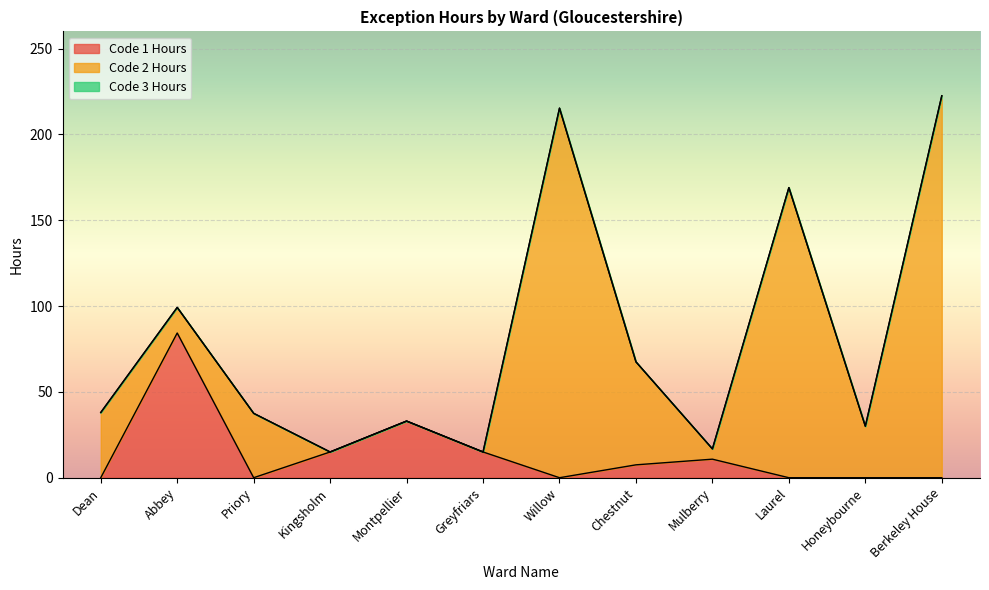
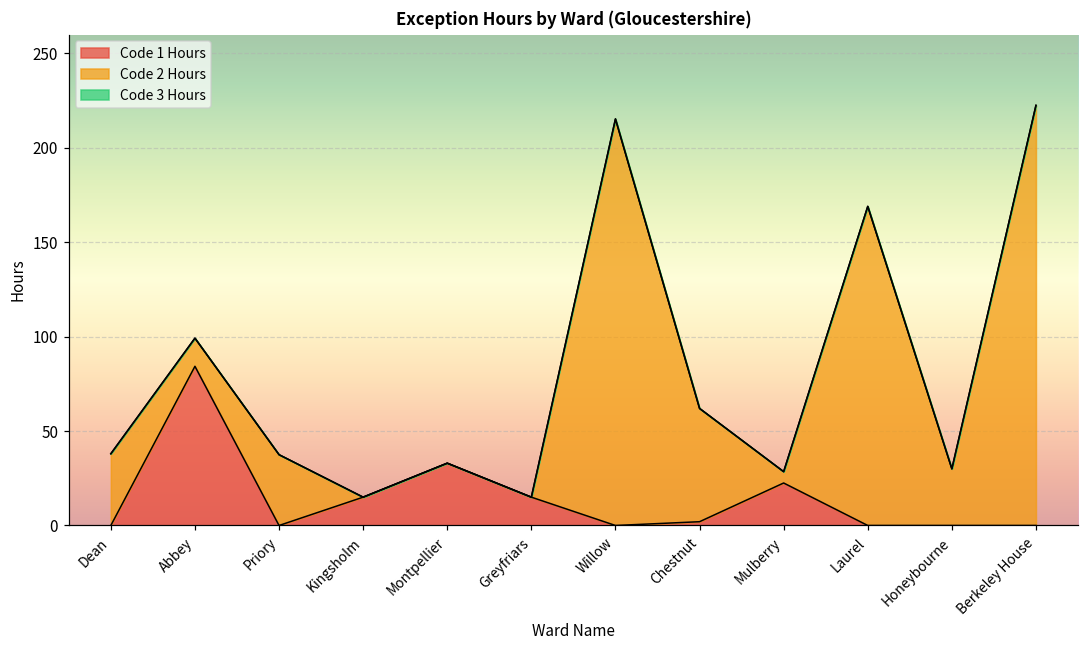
  {
    "Code 1 Hours": {
      "Dean": 0,
      "Abbey": 84,
      "Priory": 0,
      "Willow": 0,
-     "Chestnut": 8,
-     "Mulberry": 11,
+     "Chestnut": 2,
+     "Mulberry": 23,
      "Laurel": 0,
      "Honeybourne": 0,
      "Berkeley House": 0
    }
  }
